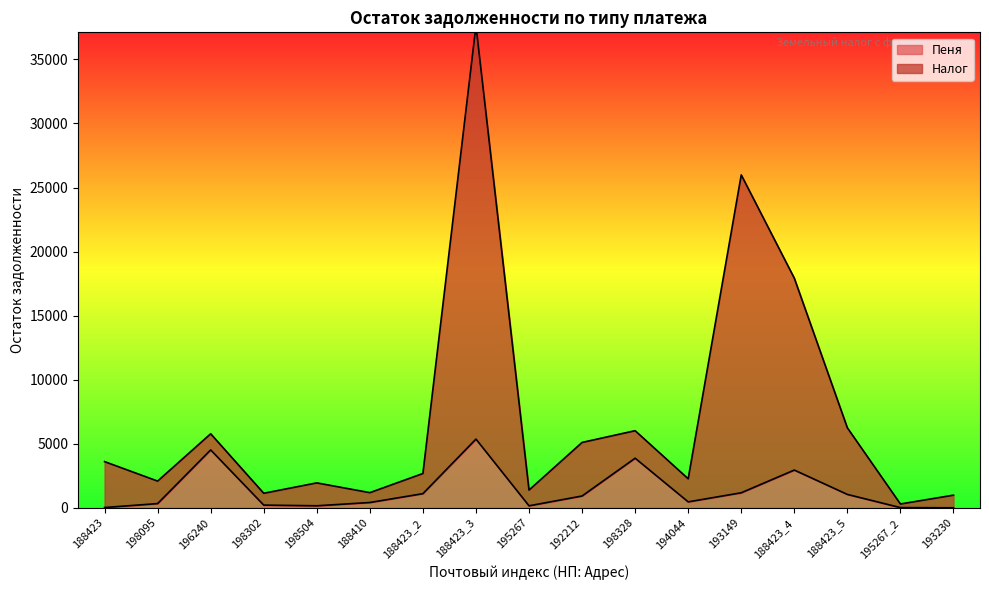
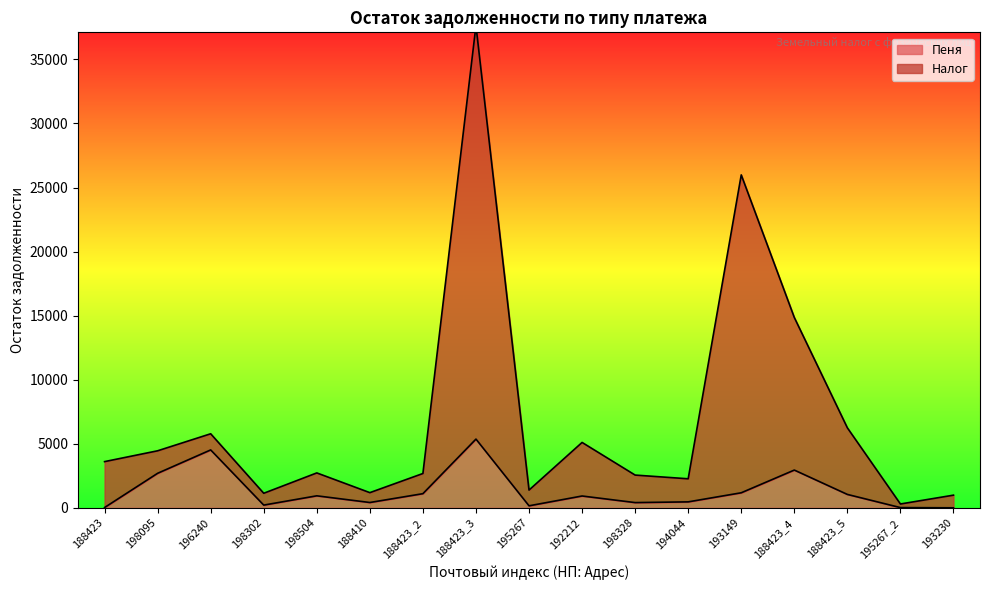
  {
    "Пеня": {
      "188423": 0,
-     "198095": 300,
+     "198095": 2700,
      "196240": 4500,
      "198302": 200,
-     "198504": 200,
+     "198504": 900,
      "188410": 400,
      "188423_2": 1100,
      "188423_3": 5400,
      "195267": 200,
      "192212": 900,
-     "198328": 3900,
+     "198328": 400,
      "194044": 500,
      "193149": 1200,
      "188423_4": 2900,
      "188423_5": 1000,
      "195267_2": 0,
      "193230": 0
    },
    "Налог": {
      "188423": 3600,
      "198095": 1800,
      "196240": 1300,
      "198302": 900,
      "198504": 1800,
      "188410": 800,
      "188423_2": 1600,
      "195267": 1200,
      "192212": 4200,
      "198328": 2100,
      "194044": 1800,
      "193149": 24800,
-     "188423_4": 15000,
+     "188423_4": 11900,
      "188423_5": 5200,
      "195267_2": 300,
      "193230": 1000
    }
  }
